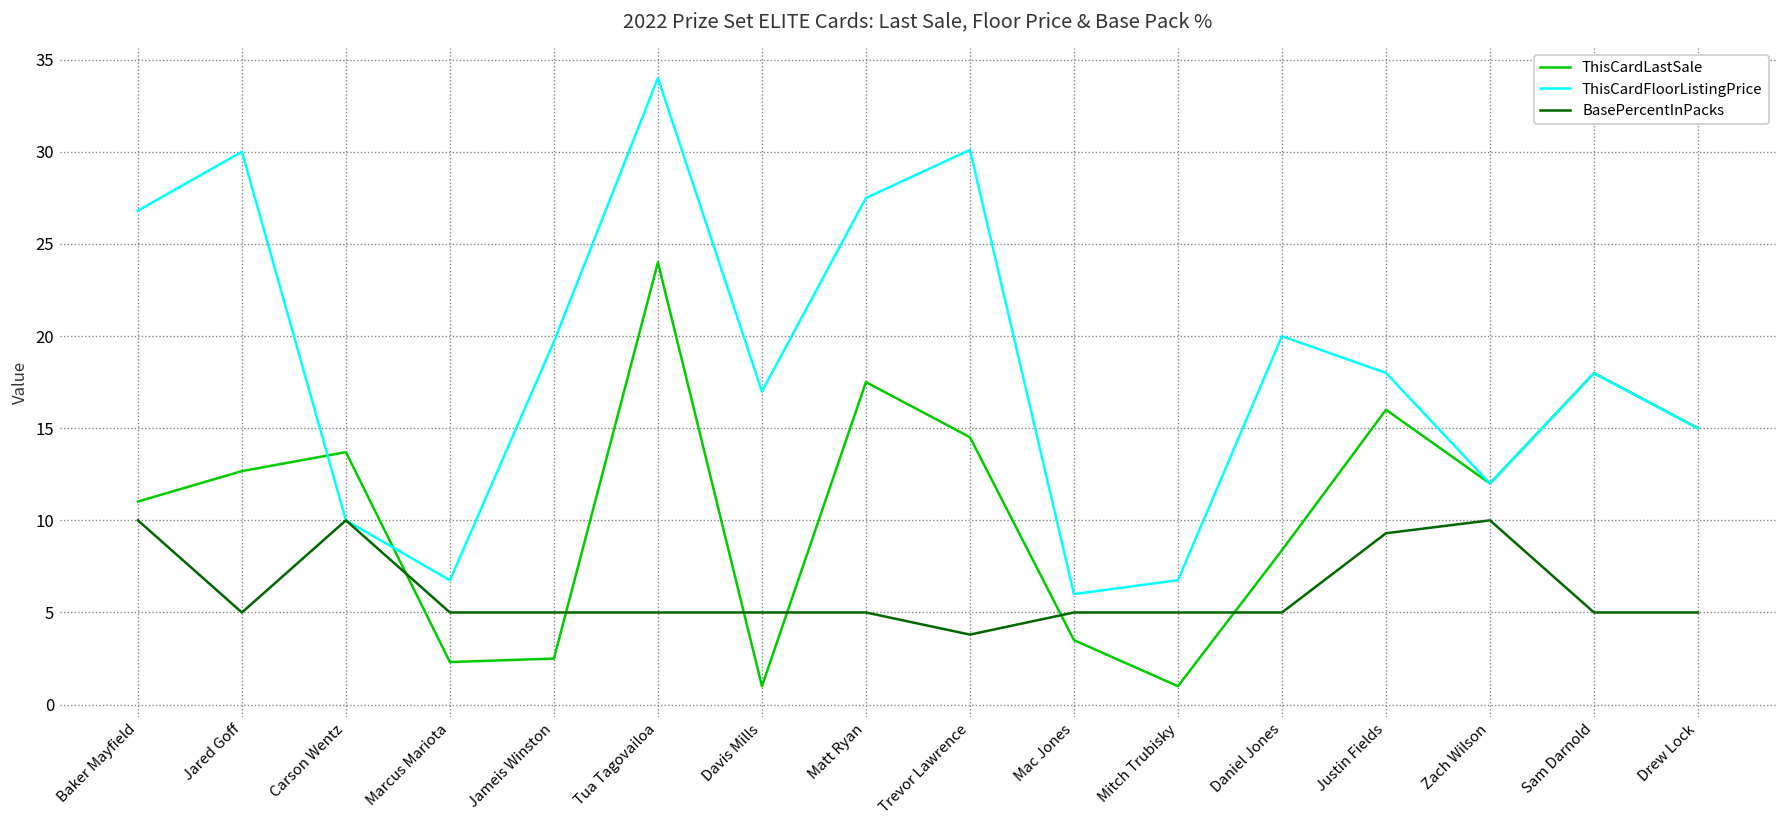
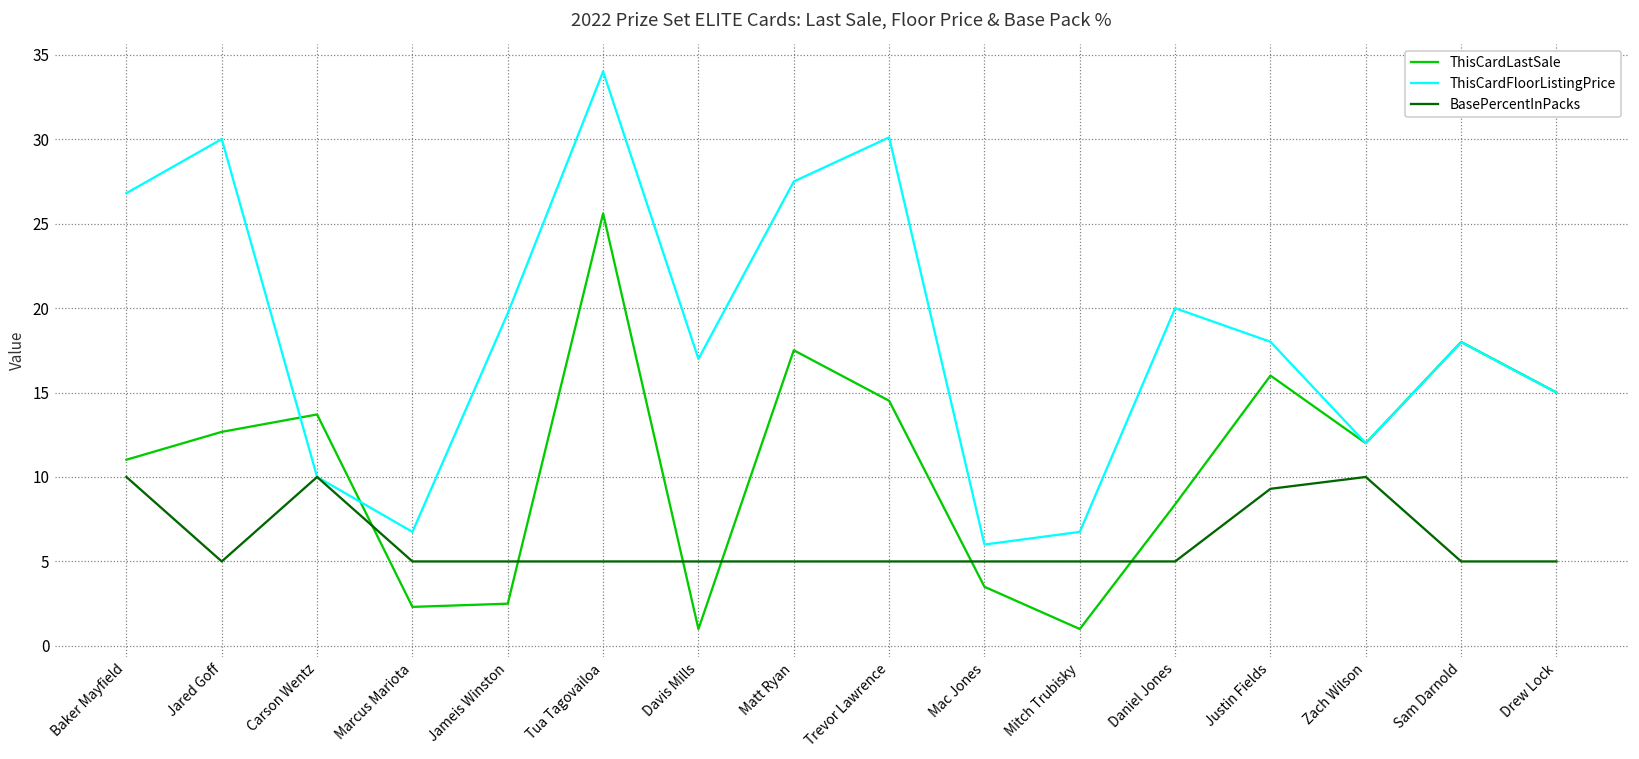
  {
    "ThisCardLastSale": {
      "Baker Mayfield": 11.0,
      "Jared Goff": 12.7,
      "Carson Wentz": 13.7,
      "Marcus Mariota": 2.3,
      "Jameis Winston": 2.5,
-     "Tua Tagovailoa": 24.0,
+     "Tua Tagovailoa": 25.6,
      "Davis Mills": 1.0,
      "Matt Ryan": 17.5,
      "Trevor Lawrence": 14.5,
      "Mac Jones": 3.5,
      "Mitch Trubisky": 1.0,
      "Daniel Jones": 8.4,
      "Justin Fields": 16.0
    },
    "ThisCardFloorListingPrice": {
      "Baker Mayfield": 26.8,
      "Jared Goff": 30.0,
      "Marcus Mariota": 6.8,
      "Jameis Winston": 19.7,
      "Tua Tagovailoa": 34.0,
      "Davis Mills": 17.0,
      "Matt Ryan": 27.5,
      "Trevor Lawrence": 30.1,
      "Mac Jones": 6.0,
      "Mitch Trubisky": 6.8,
      "Daniel Jones": 20.0,
      "Justin Fields": 18.0
    },
    "BasePercentInPacks": {
      "Baker Mayfield": 10.0,
      "Jared Goff": 5.0,
      "Marcus Mariota": 5.0,
      "Jameis Winston": 5.0,
      "Tua Tagovailoa": 5.0,
      "Davis Mills": 5.0,
      "Matt Ryan": 5.0,
-     "Trevor Lawrence": 3.8,
+     "Trevor Lawrence": 5.0,
      "Mac Jones": 5.0,
      "Mitch Trubisky": 5.0,
      "Daniel Jones": 5.0,
      "Justin Fields": 9.3,
      "Zach Wilson": 10.0,
      "Sam Darnold": 5.0,
      "Drew Lock": 5.0
    }
  }
